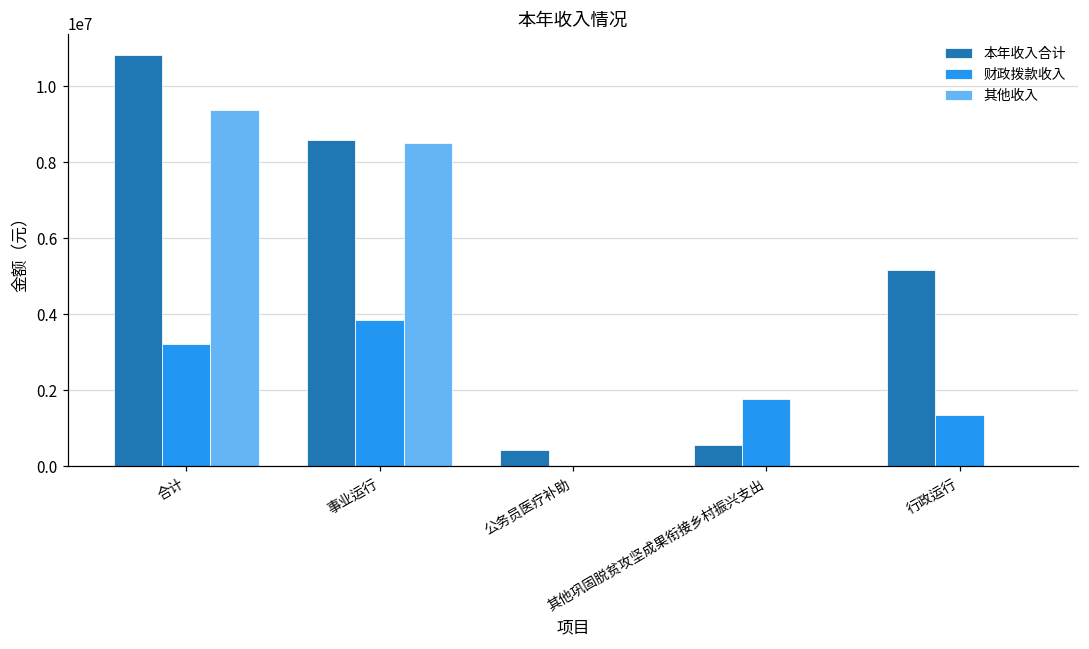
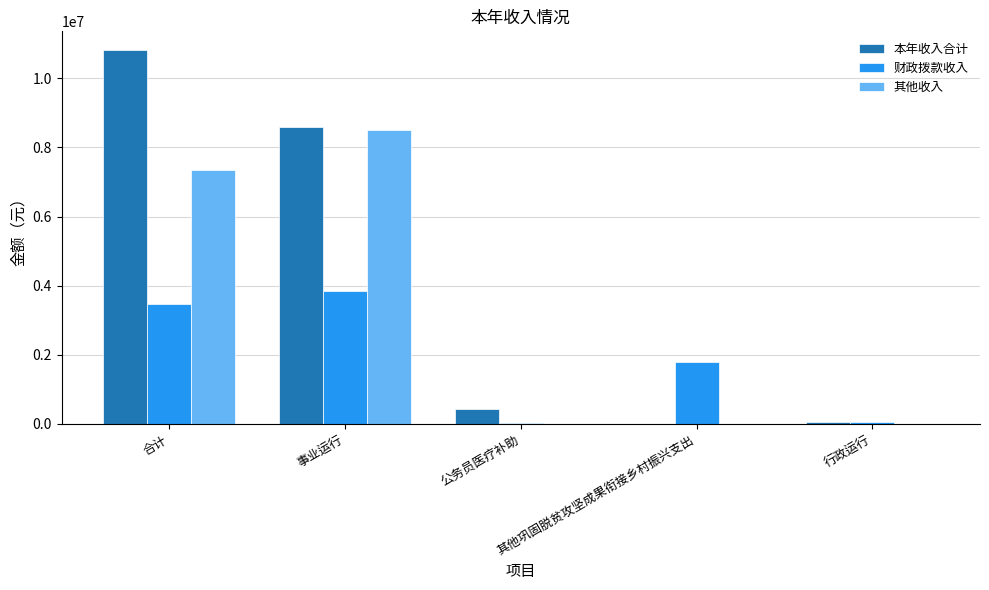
  {
    "本年收入合计": {
      "合计": 10800000,
      "事业运行": 8600000,
      "公务员医疗补助": 400000,
-     "其他巩固脱贫攻坚成果衔接乡村振兴支出": 600000,
-     "行政运行": 5200000
+     "其他巩固脱贫攻坚成果衔接乡村振兴支出": 0,
+     "行政运行": 100000
    },
    "财政拨款收入": {
-     "合计": 3200000,
+     "合计": 3500000,
      "事业运行": 3800000,
      "其他巩固脱贫攻坚成果衔接乡村振兴支出": 1800000,
-     "行政运行": 1400000
+     "行政运行": 100000
    },
    "其他收入": {
-     "合计": 9400000,
+     "合计": 7300000,
      "事业运行": 8500000,
      "公务员医疗补助": 0,
      "其他巩固脱贫攻坚成果衔接乡村振兴支出": 0,
      "行政运行": 0
    }
  }
